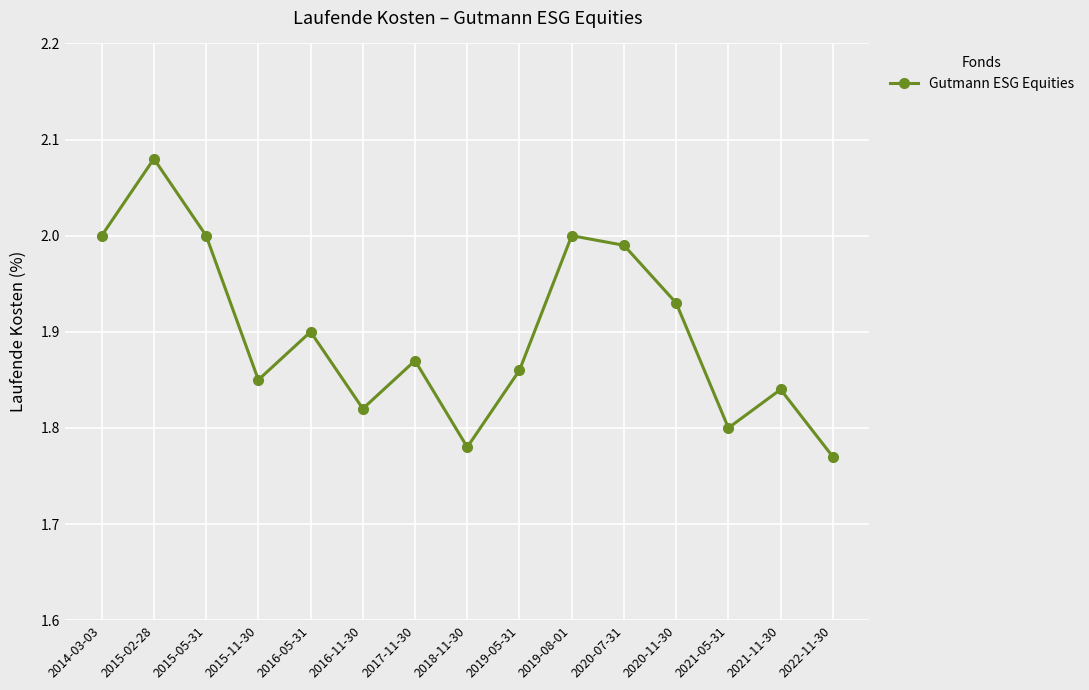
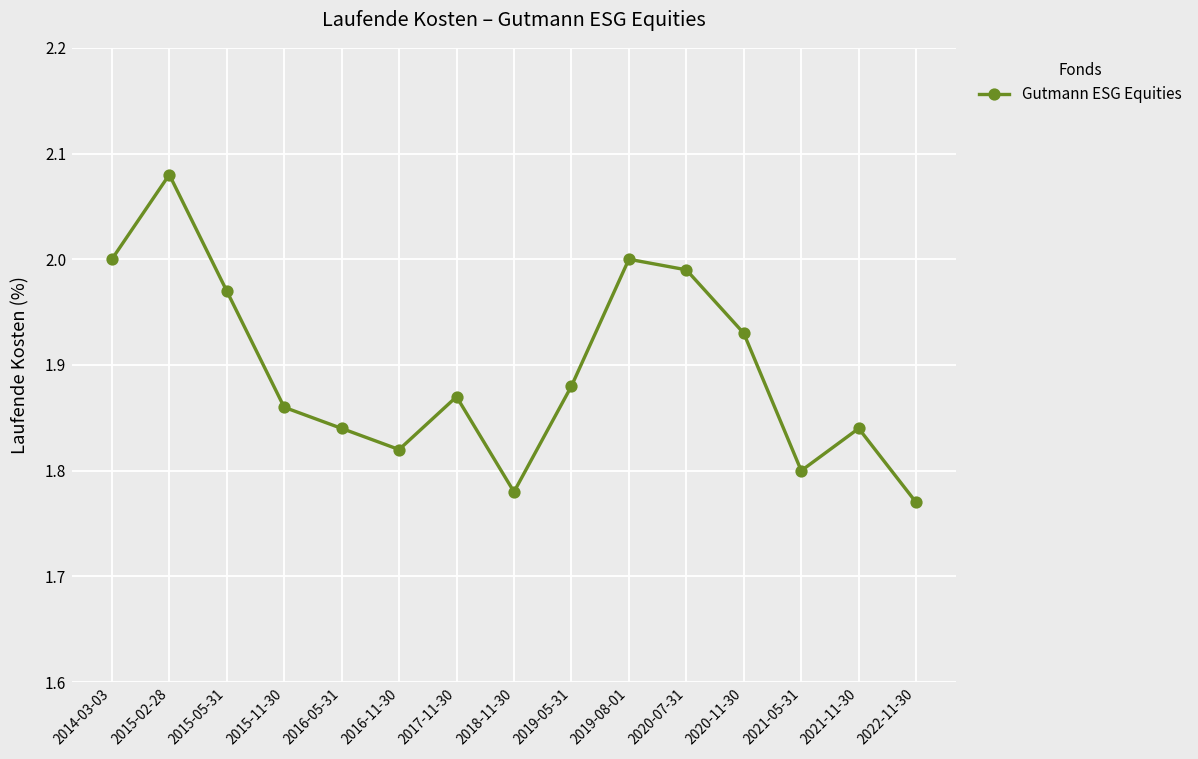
  {
    "2014-03-03": 2.00,
    "2015-02-28": 2.08,
-   "2015-05-31": 2.00,
-   "2015-11-30": 1.85,
-   "2016-05-31": 1.90,
+   "2015-05-31": 1.97,
+   "2015-11-30": 1.86,
+   "2016-05-31": 1.84,
    "2016-11-30": 1.82,
    "2017-11-30": 1.87,
    "2018-11-30": 1.78,
-   "2019-05-31": 1.86,
+   "2019-05-31": 1.88,
    "2019-08-01": 2.00,
    "2020-07-31": 1.99,
    "2020-11-30": 1.93,
    "2021-05-31": 1.80,
    "2021-11-30": 1.84,
    "2022-11-30": 1.77
  }
